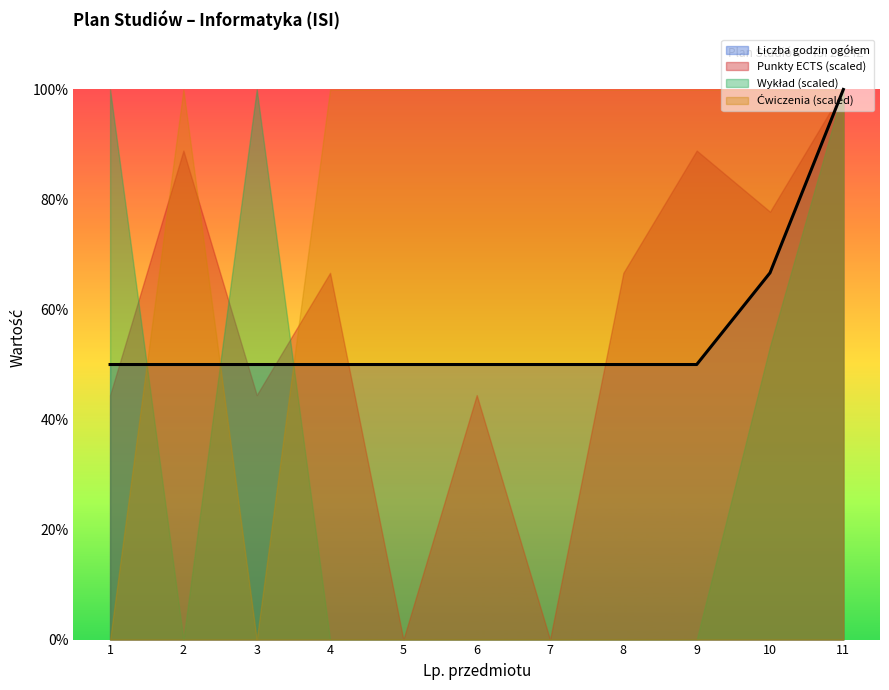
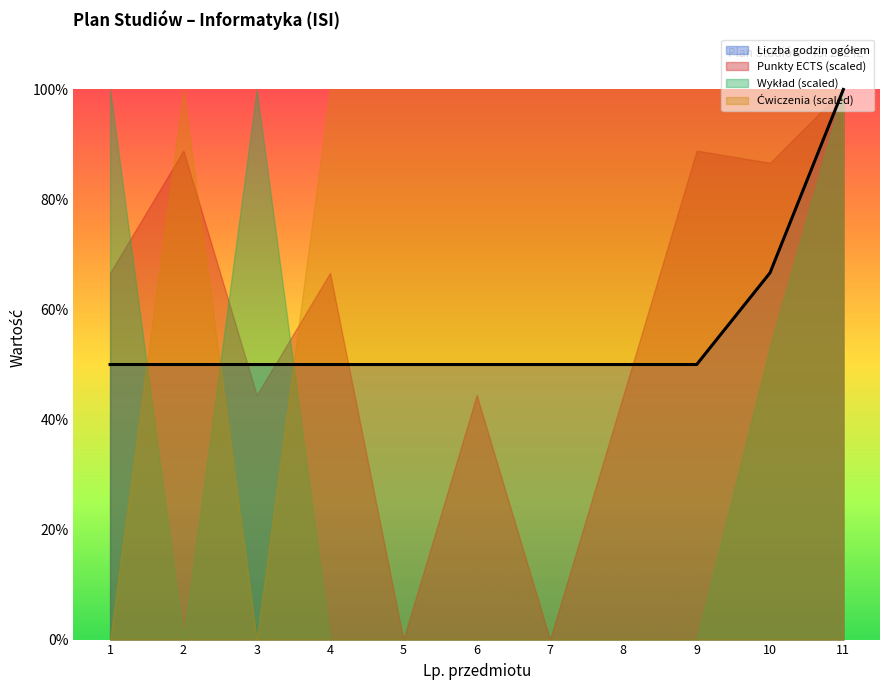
  {
    "Liczba godzin ogółem": {
      "1": "50%",
      "2": "50%",
      "3": "50%",
      "4": "50%",
      "5": "50%",
      "6": "50%",
      "7": "50%",
      "8": "50%",
      "9": "50%",
      "10": "67%"
    },
    "Punkty ECTS (scaled)": {
-     "1": "44%",
+     "1": "67%",
      "2": "89%",
      "3": "44%",
      "4": "67%",
      "6": "44%",
-     "8": "67%",
+     "8": "44%",
      "9": "89%",
-     "10": "78%"
+     "10": "87%"
    },
    "Wykład (scaled)": {
      "1": "100%",
      "2": "0%",
      "3": "100%",
      "4": "0%",
      "6": "0%",
      "8": "0%",
      "9": "0%",
      "10": "53%"
    },
    "Ćwiczenia (scaled)": {
      "1": "0%",
      "2": "100%",
      "3": "0%",
      "4": "100%",
      "5": "100%",
      "6": "100%",
      "7": "100%",
      "8": "100%",
      "9": "100%"
    }
  }
